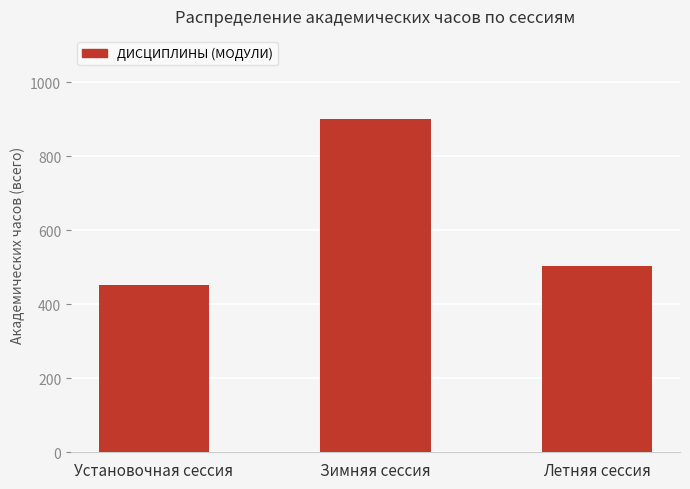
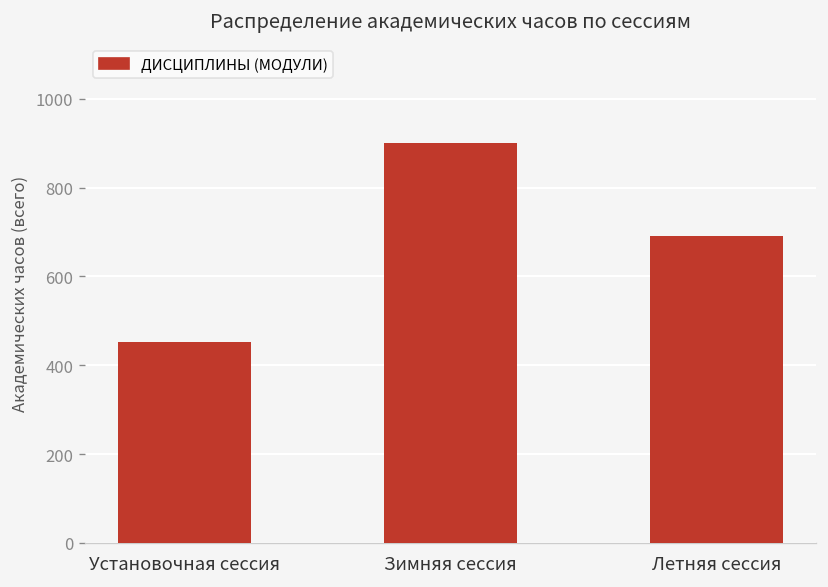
  {
    "Установочная сессия": 450,
    "Зимняя сессия": 900,
-   "Летняя сессия": 500
+   "Летняя сессия": 690
  }
